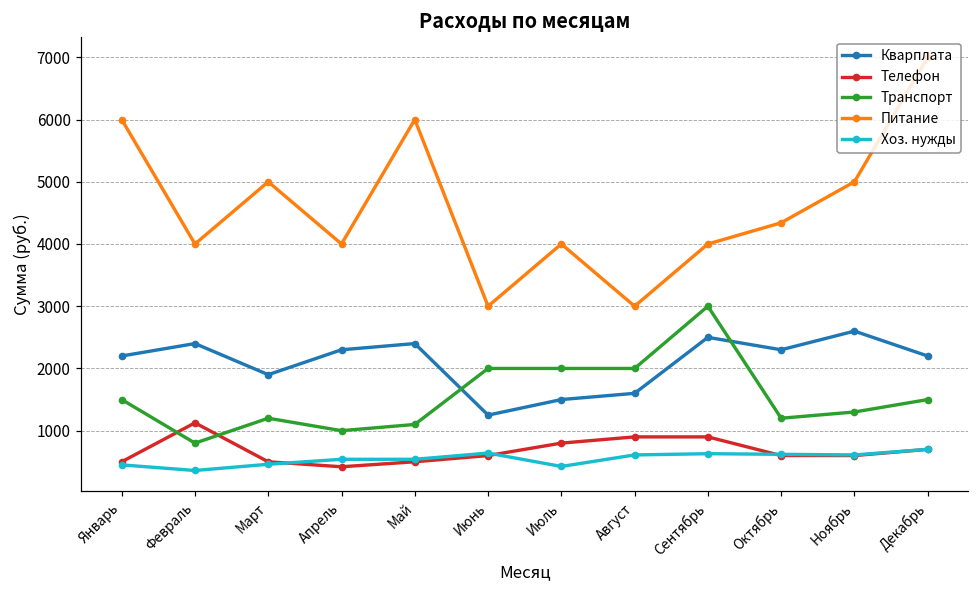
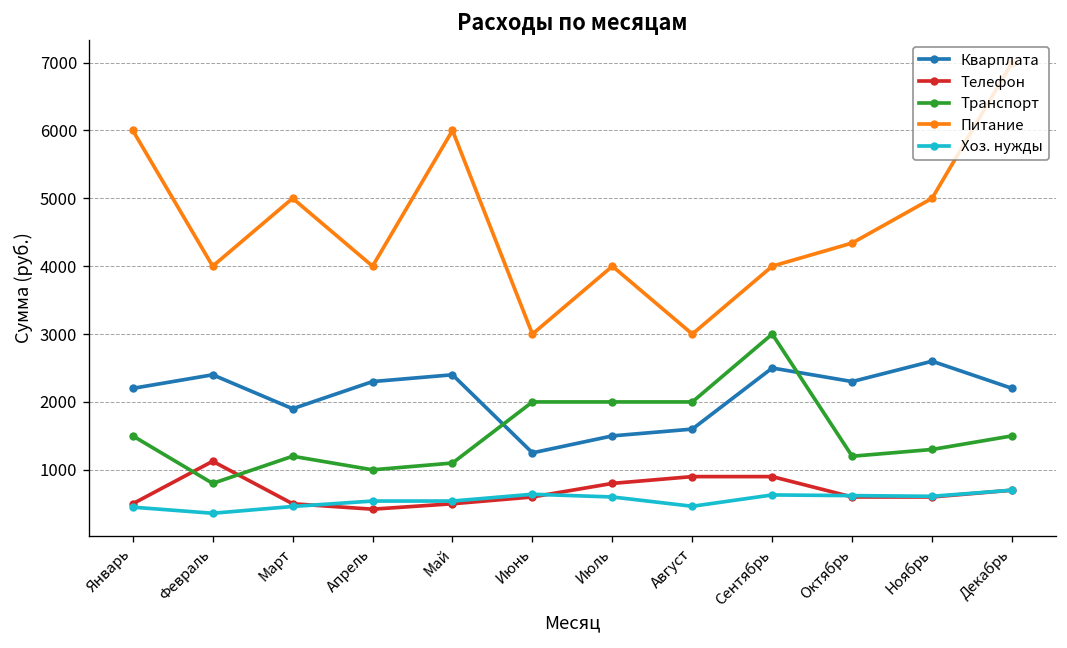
  {
    "Кварплата": {
      "Январь": 2200,
      "Февраль": 2400,
      "Март": 1900,
      "Апрель": 2300,
      "Май": 2400,
      "Июнь": 1300,
      "Июль": 1500,
      "Август": 1600,
      "Сентябрь": 2500,
      "Октябрь": 2300,
      "Ноябрь": 2600,
      "Декабрь": 2200
    },
    "Телефон": {
      "Январь": 500,
      "Февраль": 1100,
      "Апрель": 400,
      "Июль": 800,
      "Август": 900,
      "Сентябрь": 900
    },
    "Транспорт": {
      "Январь": 1500,
      "Февраль": 800,
      "Март": 1200,
      "Апрель": 1000,
      "Май": 1100,
      "Июнь": 2000,
      "Июль": 2000,
      "Август": 2000,
      "Сентябрь": 3000,
      "Октябрь": 1200,
      "Ноябрь": 1300,
      "Декабрь": 1500
    },
    "Питание": {
      "Январь": 6000,
      "Февраль": 4000,
      "Март": 5000,
      "Апрель": 4000,
      "Май": 6000,
      "Июнь": 3000,
      "Июль": 4000,
      "Август": 3000,
      "Сентябрь": 4000,
      "Октябрь": 4300,
      "Ноябрь": 5000
    },
    "Хоз. нужды": {
      "Январь": 500,
      "Февраль": 400,
      "Апрель": 500,
-     "Июль": 400,
-     "Август": 600,
+     "Июль": 600,
+     "Август": 500,
      "Сентябрь": 600
    }
  }
